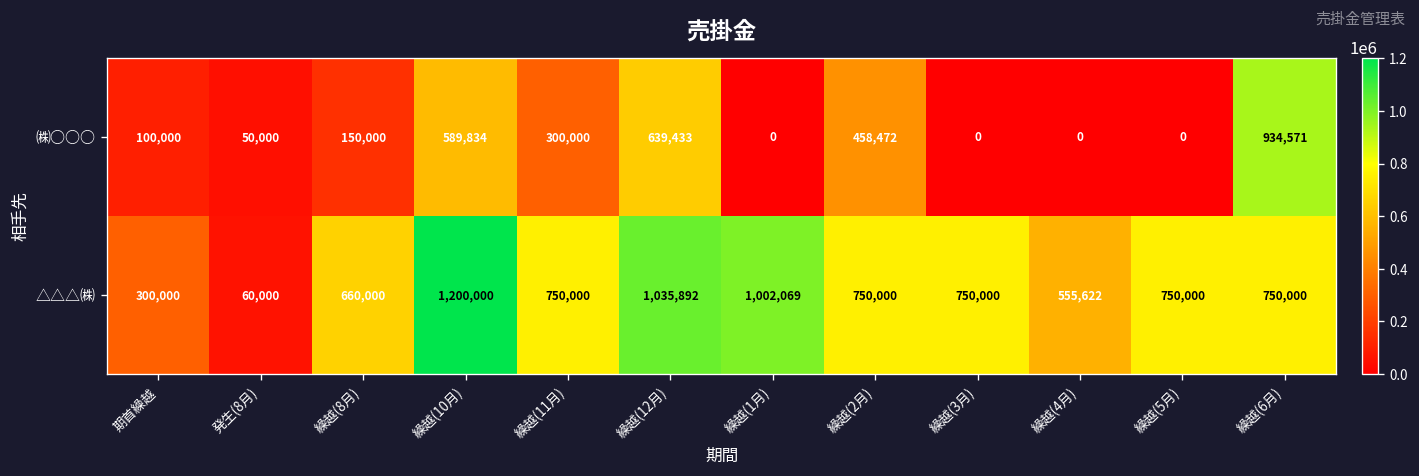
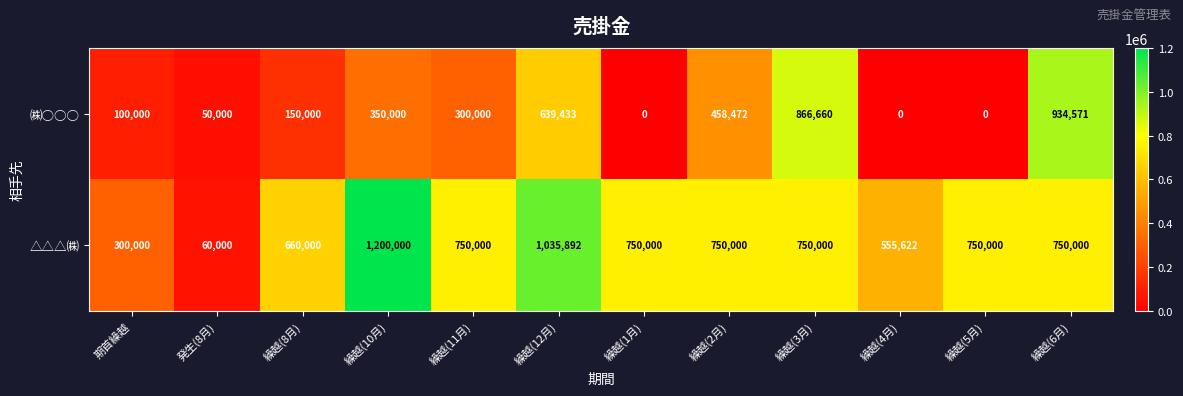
  {
    "㈱○○○": {
      "期首繰越": "100,000",
      "発生(8月)": "50,000",
      "繰越(8月)": "150,000",
-     "繰越(10月)": "589,834",
+     "繰越(10月)": "350,000",
      "繰越(11月)": "300,000",
      "繰越(12月)": "639,433",
      "繰越(1月)": "0",
      "繰越(2月)": "458,472",
-     "繰越(3月)": "0",
+     "繰越(3月)": "866,660",
      "繰越(4月)": "0",
      "繰越(5月)": "0",
      "繰越(6月)": "934,571"
    },
    "△△△㈱": {
      "期首繰越": "300,000",
      "発生(8月)": "60,000",
      "繰越(8月)": "660,000",
      "繰越(10月)": "1,200,000",
      "繰越(11月)": "750,000",
      "繰越(12月)": "1,035,892",
-     "繰越(1月)": "1,002,069",
+     "繰越(1月)": "750,000",
      "繰越(2月)": "750,000",
      "繰越(3月)": "750,000",
      "繰越(4月)": "555,622",
      "繰越(5月)": "750,000",
      "繰越(6月)": "750,000"
    }
  }
